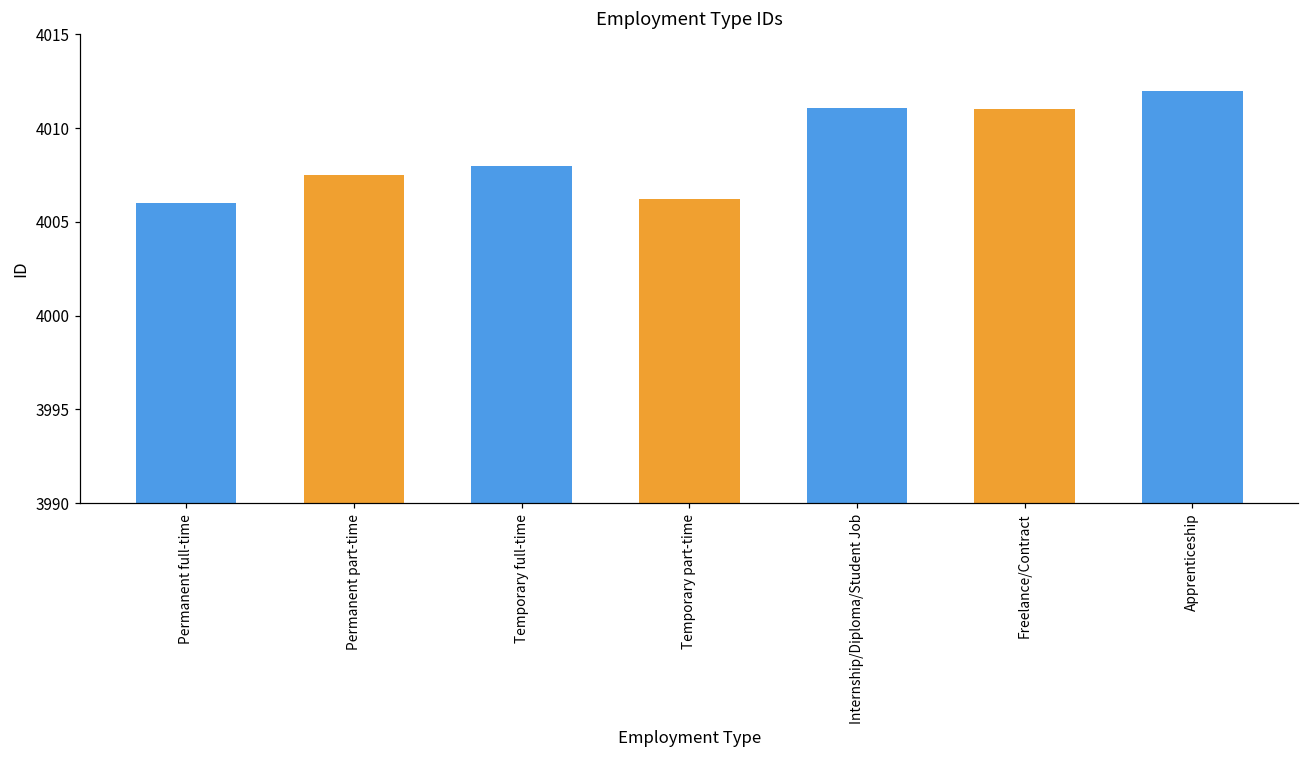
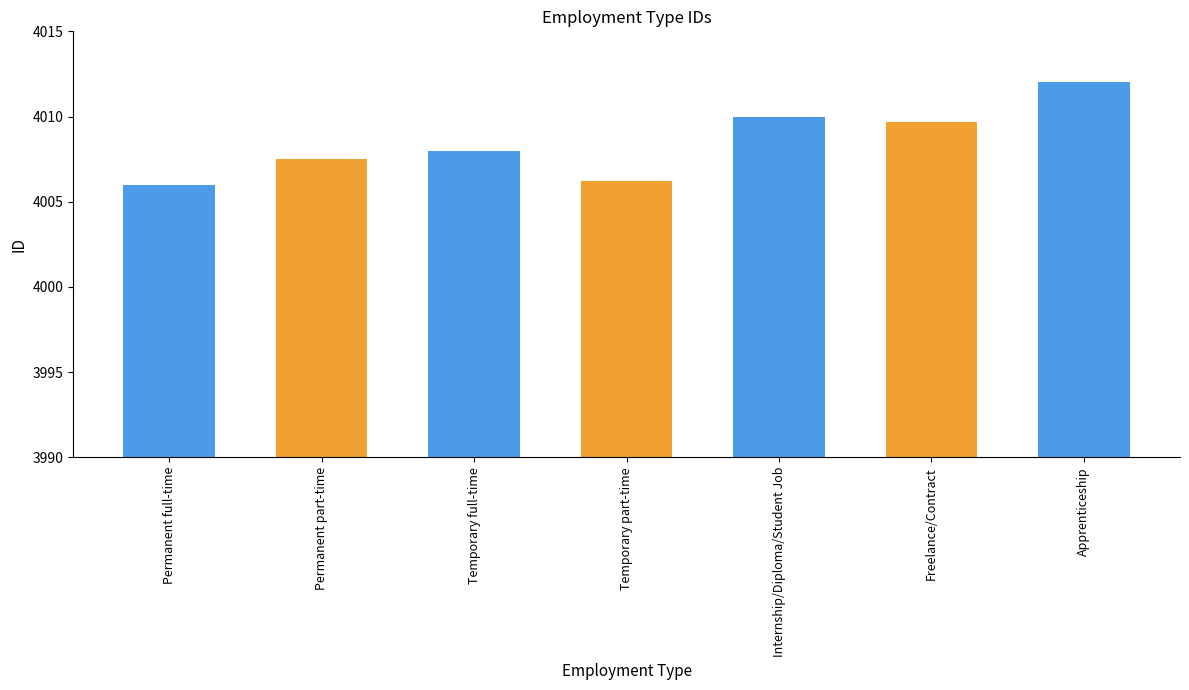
  {
    "Permanent full-time": 4006.0,
    "Permanent part-time": 4007.5,
    "Temporary full-time": 4008.0,
    "Temporary part-time": 4006.2,
-   "Internship/Diploma/Student Job": 4011.1,
-   "Freelance/Contract": 4011.0,
+   "Internship/Diploma/Student Job": 4010.0,
+   "Freelance/Contract": 4009.7,
    "Apprenticeship": 4012.0
  }
